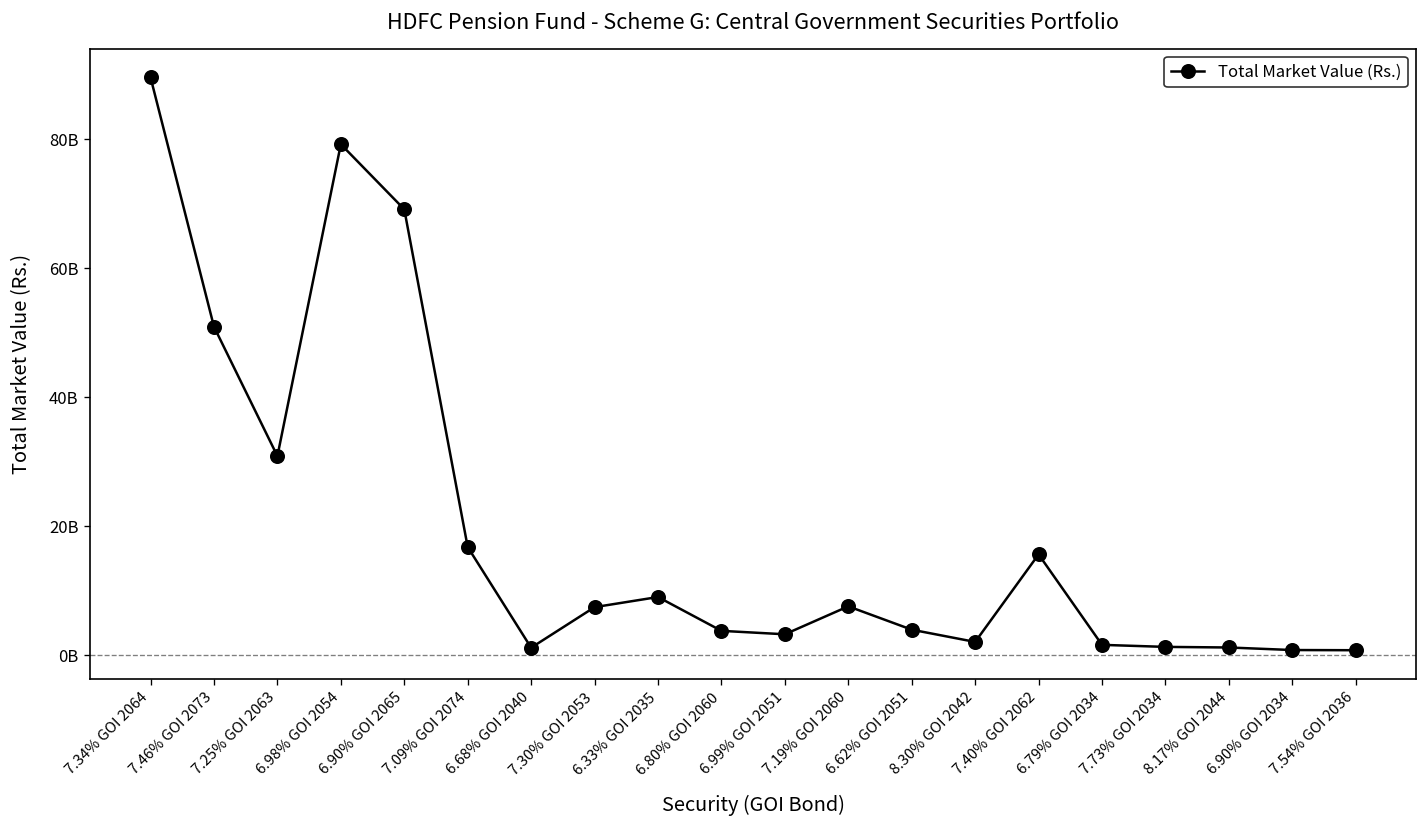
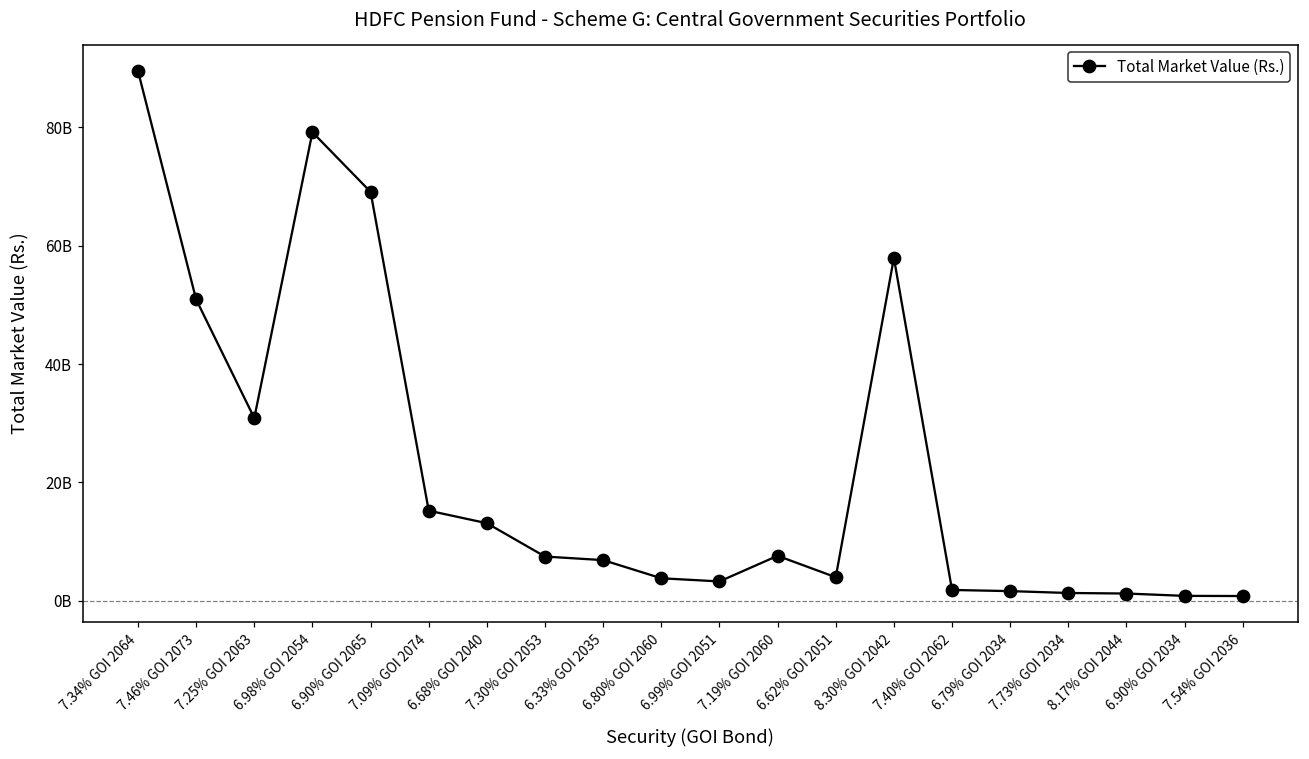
  {
    "7.34% GOI 2064": 90000000000,
    "7.46% GOI 2073": 51000000000,
    "7.25% GOI 2063": 31000000000,
    "6.98% GOI 2054": 79000000000,
    "6.90% GOI 2065": 69000000000,
-   "7.09% GOI 2074": 17000000000,
-   "6.68% GOI 2040": 1000000000,
+   "7.09% GOI 2074": 15000000000,
+   "6.68% GOI 2040": 13000000000,
    "7.30% GOI 2053": 7000000000,
-   "6.33% GOI 2035": 9000000000,
+   "6.33% GOI 2035": 7000000000,
    "6.80% GOI 2060": 4000000000,
    "6.99% GOI 2051": 3000000000,
    "7.19% GOI 2060": 8000000000,
    "6.62% GOI 2051": 4000000000,
-   "8.30% GOI 2042": 2000000000,
-   "7.40% GOI 2062": 16000000000,
+   "8.30% GOI 2042": 58000000000,
+   "7.40% GOI 2062": 2000000000,
    "6.79% GOI 2034": 2000000000,
    "7.73% GOI 2034": 1000000000,
    "8.17% GOI 2044": 1000000000,
    "6.90% GOI 2034": 1000000000,
    "7.54% GOI 2036": 1000000000
  }
